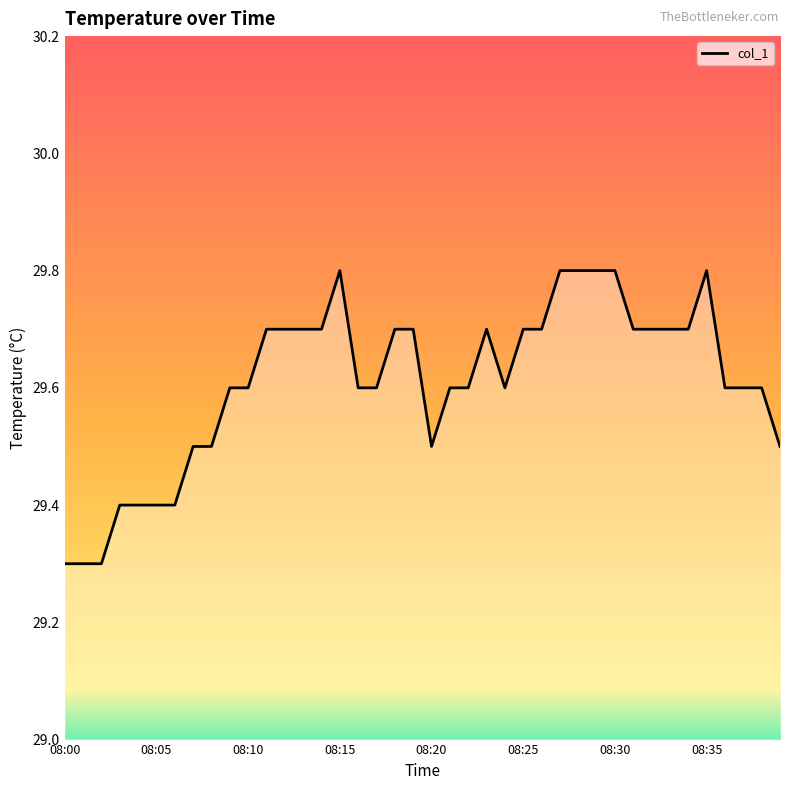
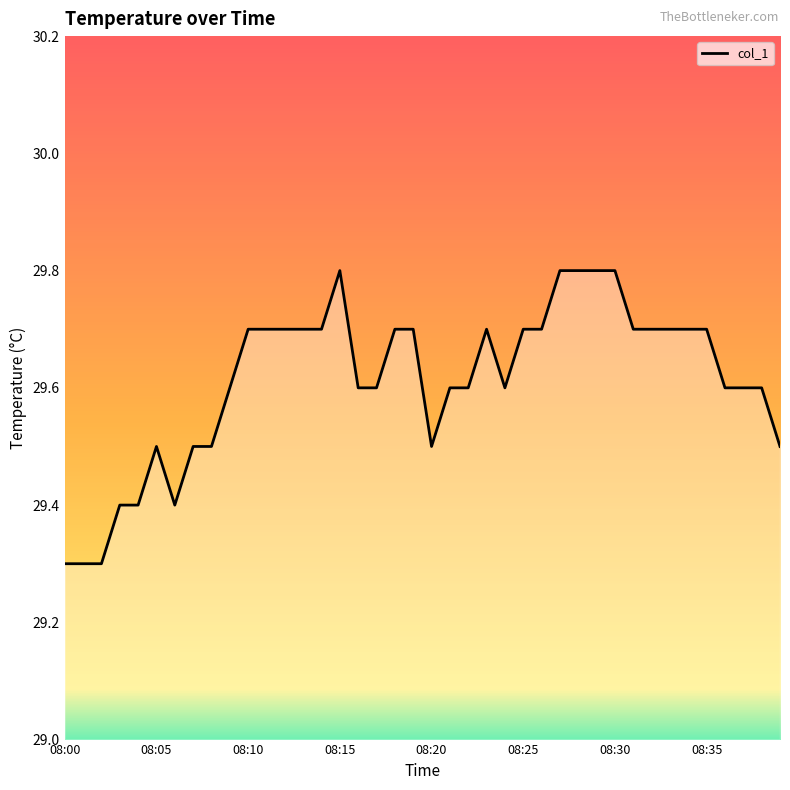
  {
    "08:00": 29.3,
-   "08:05": 29.4,
-   "08:10": 29.6,
+   "08:05": 29.5,
+   "08:10": 29.7,
    "08:15": 29.8,
    "08:20": 29.5,
    "08:25": 29.7,
    "08:30": 29.8,
-   "08:35": 29.8
+   "08:35": 29.7
  }
